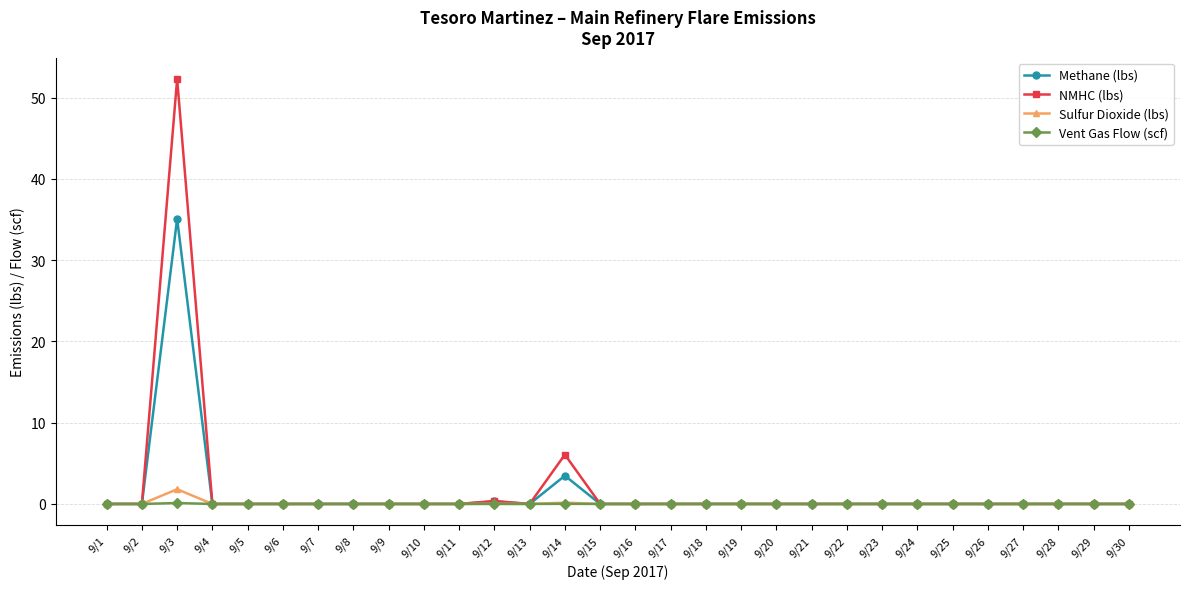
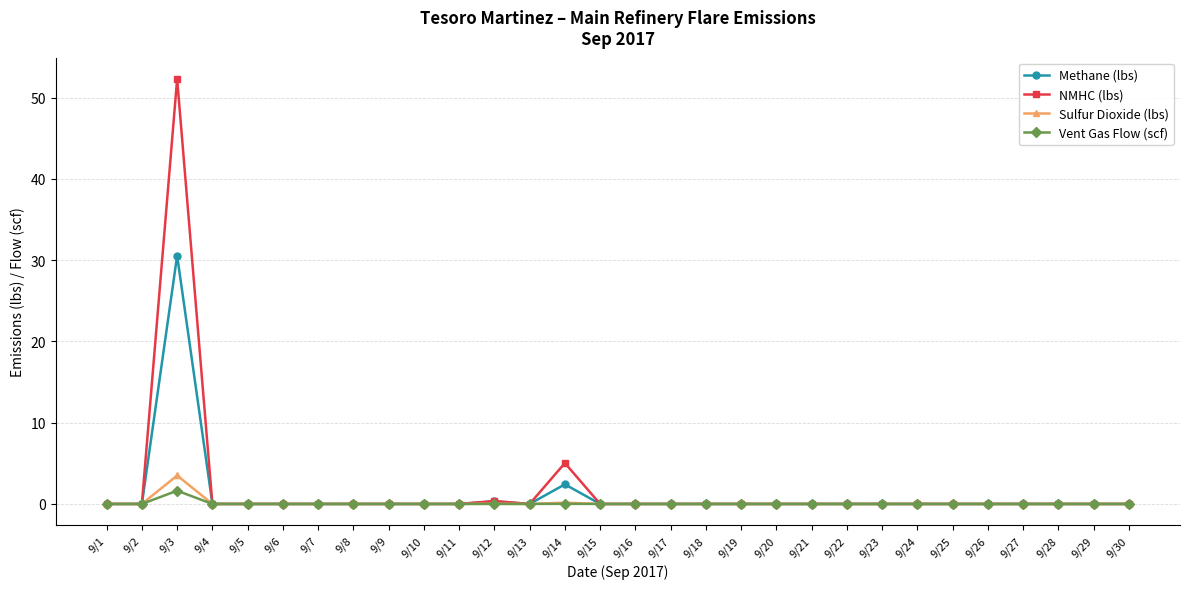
  {
    "Methane (lbs)": {
-     "9/3": 35,
-     "9/14": 3
+     "9/3": 31,
+     "9/14": 2
    },
    "NMHC (lbs)": {
      "9/3": 52,
-     "9/14": 6
+     "9/14": 5
    },
    "Sulfur Dioxide (lbs)": {
-     "9/3": 2
+     "9/3": 4
    },
    "Vent Gas Flow (scf)": {
-     "9/3": 0
+     "9/3": 2
    }
  }
